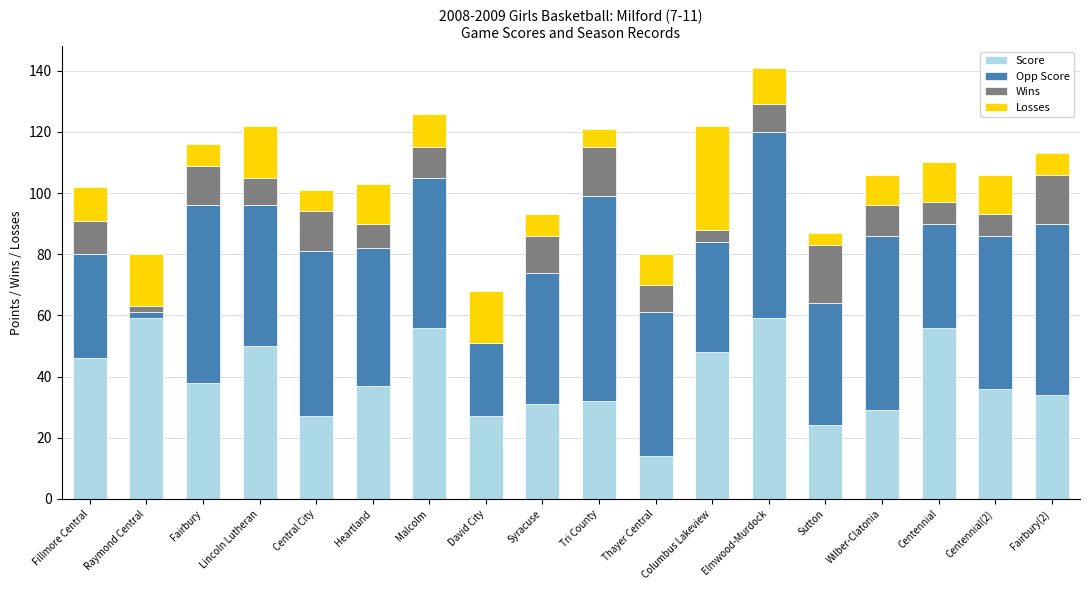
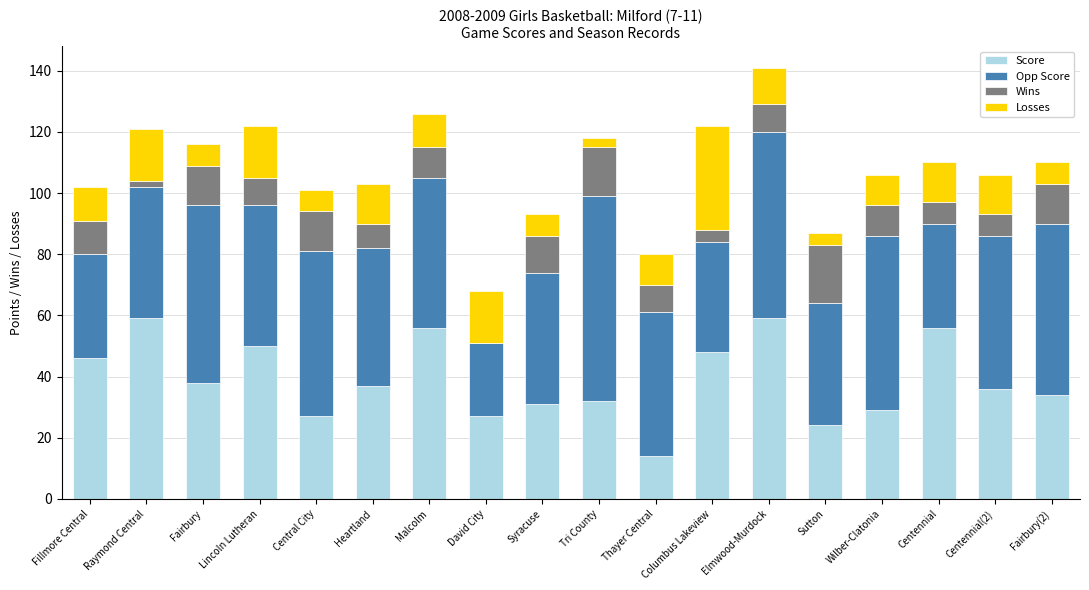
  {
    "Score": {
      "Fillmore Central": 46,
      "Raymond Central": 59,
      "Fairbury": 38,
      "Lincoln Lutheran": 50,
      "Central City": 27,
      "Heartland": 37,
      "Malcolm": 56,
      "David City": 27,
      "Syracuse": 31,
      "Tri County": 32,
      "Thayer Central": 14,
      "Columbus Lakeview": 48,
      "Elmwood-Murdock": 59,
      "Sutton": 24,
      "Wilber-Clatonia": 29,
      "Centennial": 56,
      "Centennial(2)": 36,
      "Fairbury(2)": 34
    },
    "Opp Score": {
      "Fillmore Central": 34,
-     "Raymond Central": 2,
+     "Raymond Central": 43,
      "Fairbury": 58,
      "Lincoln Lutheran": 46,
      "Central City": 54,
      "Heartland": 45,
      "Malcolm": 49,
      "David City": 24,
      "Syracuse": 43,
      "Tri County": 67,
      "Thayer Central": 47,
      "Columbus Lakeview": 36,
      "Elmwood-Murdock": 61,
      "Sutton": 40,
      "Wilber-Clatonia": 57,
      "Centennial": 34,
      "Centennial(2)": 50,
      "Fairbury(2)": 56
    },
    "Wins": {
      "Fillmore Central": 11,
      "Raymond Central": 2,
      "Fairbury": 13,
      "Lincoln Lutheran": 9,
      "Central City": 13,
      "Heartland": 8,
      "Malcolm": 10,
      "David City": 0,
      "Syracuse": 12,
      "Tri County": 16,
      "Thayer Central": 9,
      "Columbus Lakeview": 4,
      "Elmwood-Murdock": 9,
      "Sutton": 19,
      "Wilber-Clatonia": 10,
      "Centennial": 7,
      "Centennial(2)": 7,
-     "Fairbury(2)": 16
+     "Fairbury(2)": 13
    },
    "Losses": {
      "Fillmore Central": 11,
      "Raymond Central": 17,
      "Fairbury": 7,
      "Lincoln Lutheran": 17,
      "Central City": 7,
      "Heartland": 13,
      "Malcolm": 11,
      "David City": 17,
      "Syracuse": 7,
-     "Tri County": 6,
+     "Tri County": 3,
      "Thayer Central": 10,
      "Columbus Lakeview": 34,
      "Elmwood-Murdock": 12,
      "Sutton": 4,
      "Wilber-Clatonia": 10,
      "Centennial": 13,
      "Centennial(2)": 13,
      "Fairbury(2)": 7
    }
  }
